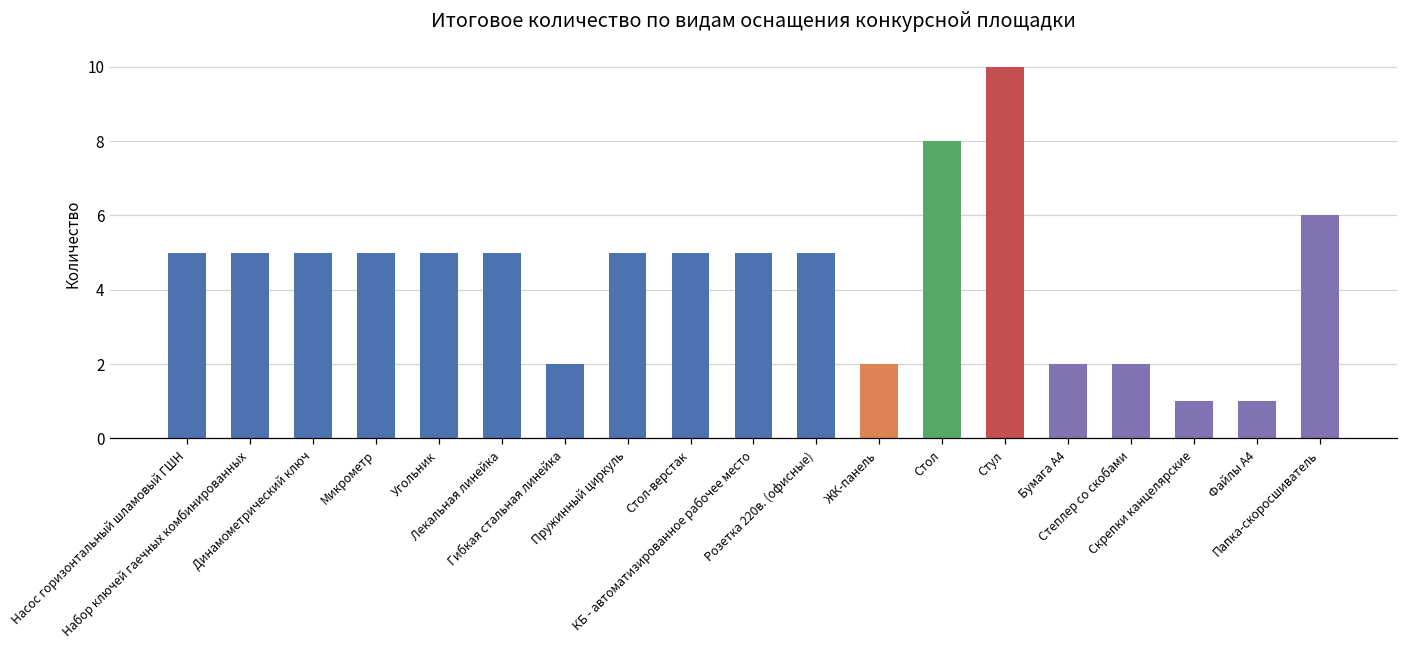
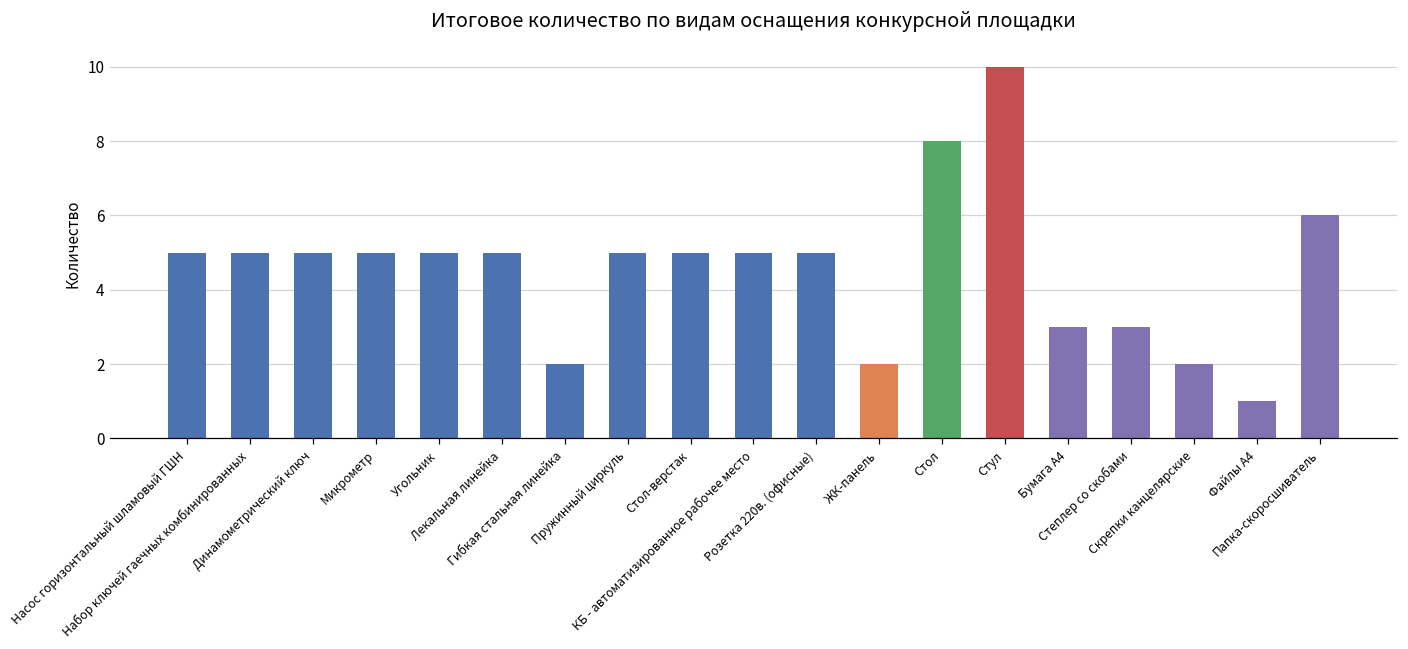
  {
    "Насос горизонтальный шламовый ГШН": 5,
    "Набор ключей гаечных комбинированных": 5,
    "Динамометрический ключ": 5,
    "Микрометр": 5,
    "Угольник": 5,
    "Лекальная линейка": 5,
    "Гибкая стальная линейка": 2,
    "Пружинный циркуль": 5,
    "Стол-верстак": 5,
    "КБ - автоматизированное рабочее место": 5,
    "Розетка 220в. (офисные)": 5,
    "ЖК-панель": 2,
    "Стол": 8,
    "Стул": 10,
-   "Бумага А4": 2,
-   "Степлер со скобами": 2,
-   "Скрепки канцелярские": 1,
+   "Бумага А4": 3,
+   "Степлер со скобами": 3,
+   "Скрепки канцелярские": 2,
    "Файлы А4": 1,
    "Папка-скоросшиватель": 6
  }
